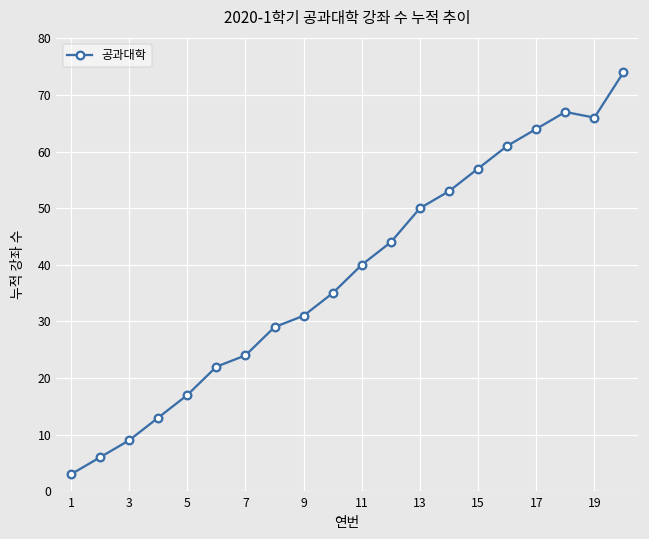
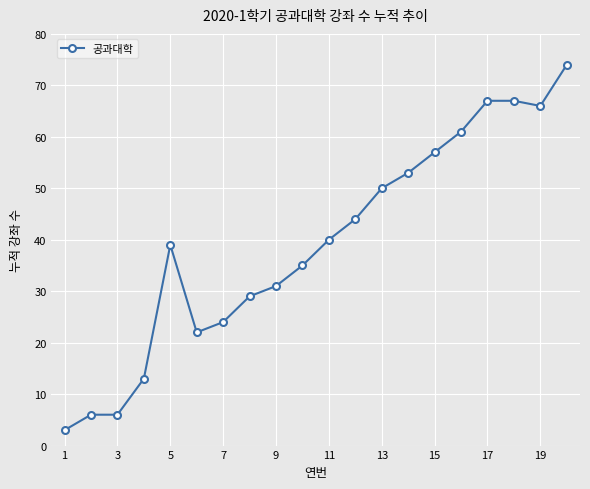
  {
    "1": 3,
-   "3": 9,
-   "5": 17,
+   "3": 6,
+   "5": 39,
    "7": 24,
    "9": 31,
    "11": 40,
    "13": 50,
    "15": 57,
-   "17": 64,
+   "17": 67,
    "19": 66
  }
